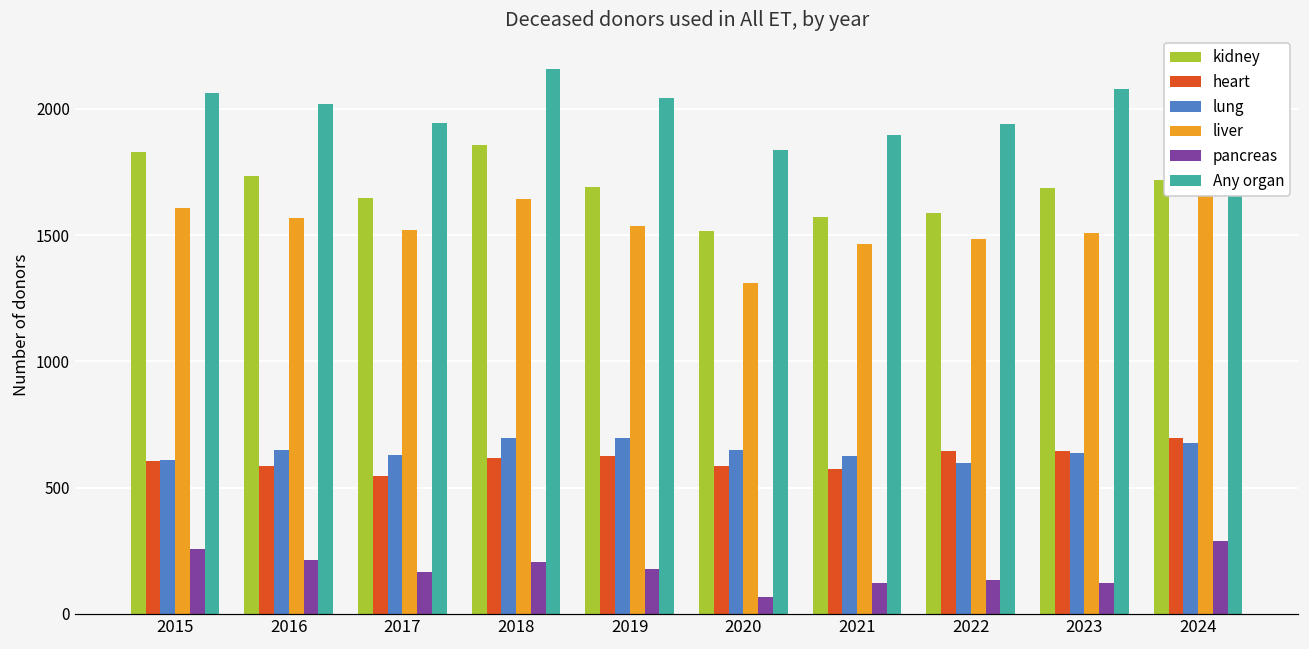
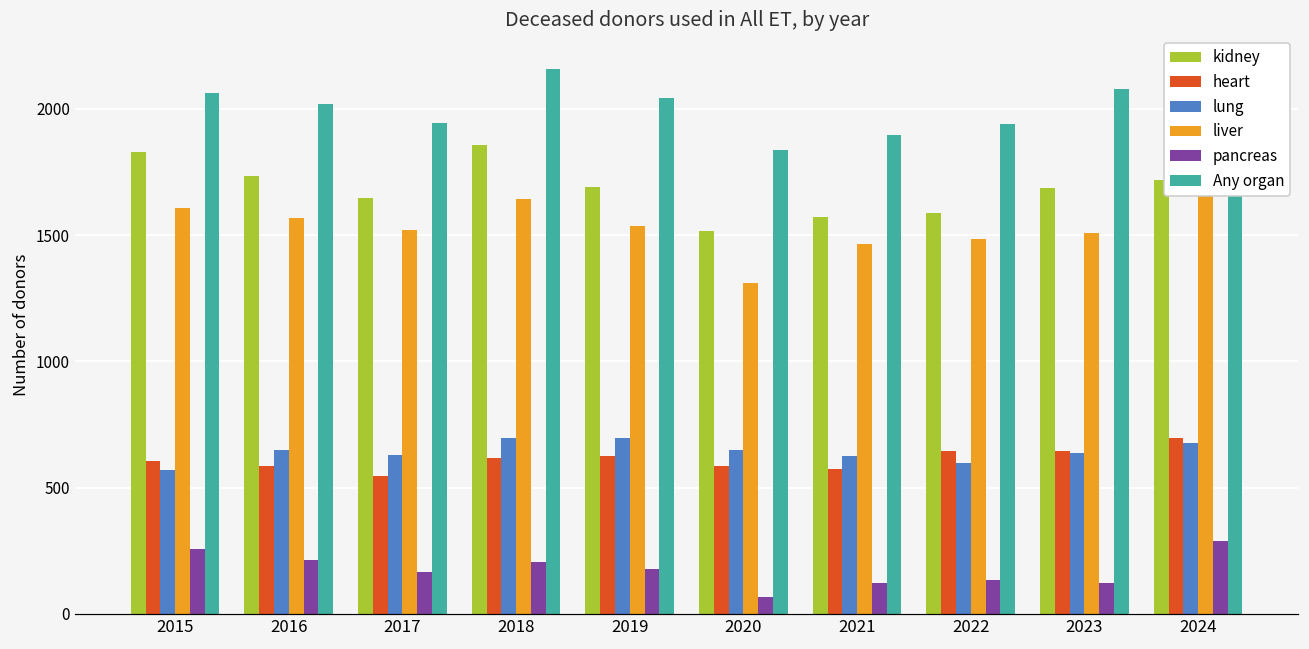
  {
    "kidney": {
      "2015": 1830,
      "2016": 1740,
      "2017": 1650,
      "2018": 1860,
      "2019": 1690,
      "2020": 1520,
      "2021": 1570,
      "2022": 1590,
      "2023": 1690,
      "2024": 1720
    },
    "heart": {
      "2015": 610,
      "2016": 590,
      "2017": 550,
      "2018": 620,
      "2019": 630,
      "2020": 590,
      "2021": 570,
      "2022": 640,
      "2023": 650,
      "2024": 700
    },
    "lung": {
-     "2015": 610,
+     "2015": 570,
      "2016": 650,
      "2017": 630,
      "2018": 700,
      "2019": 700,
      "2020": 650,
      "2021": 620,
      "2022": 600,
      "2023": 640,
      "2024": 680
    },
    "liver": {
      "2015": 1610,
      "2016": 1570,
      "2017": 1520,
      "2018": 1640,
      "2019": 1540,
      "2020": 1310,
      "2021": 1460,
      "2022": 1480,
      "2023": 1510
    },
    "pancreas": {
      "2015": 260,
      "2016": 210,
      "2017": 170,
      "2018": 210,
      "2019": 180,
      "2020": 70,
      "2021": 120,
      "2022": 130,
      "2023": 120,
      "2024": 290
    },
    "Any organ": {
      "2015": 2060,
      "2016": 2020,
      "2017": 1940,
      "2018": 2160,
      "2019": 2040,
      "2020": 1840,
      "2021": 1900,
      "2022": 1940,
      "2023": 2080
    }
  }
